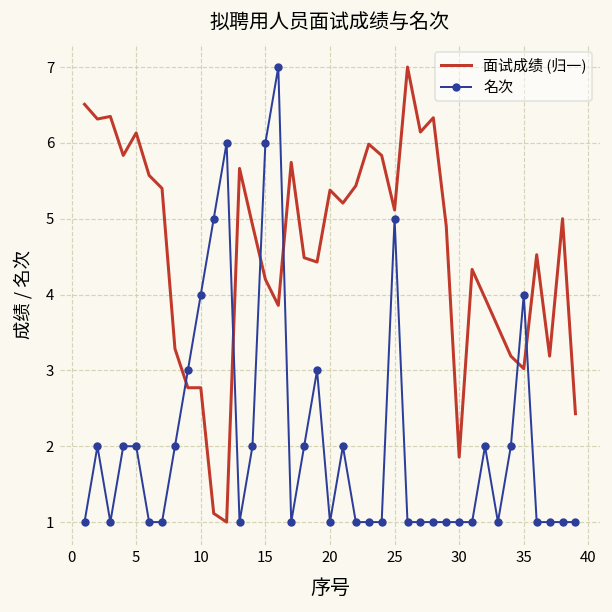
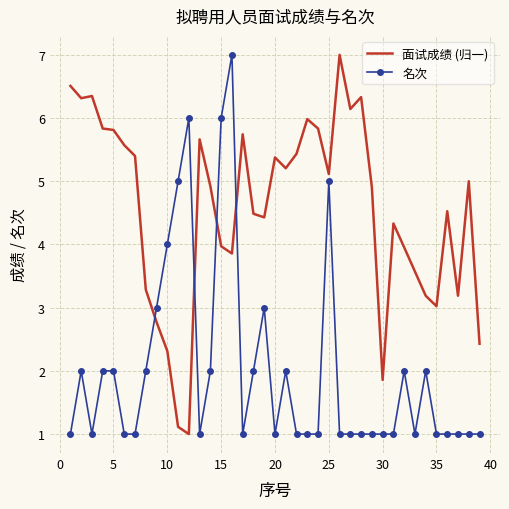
  {
    "面试成绩 (归一)": {
-     "5": 6.1,
-     "10": 2.8,
-     "15": 4.2,
+     "5": 5.8,
+     "10": 2.3,
+     "15": 4.0,
      "20": 5.4,
      "25": 5.1,
      "30": 1.9,
      "35": 3.0
    },
    "名次": {
      "5": 2,
      "10": 4,
      "15": 6,
      "20": 1,
      "25": 5,
      "30": 1,
-     "35": 4
+     "35": 1
    }
  }
